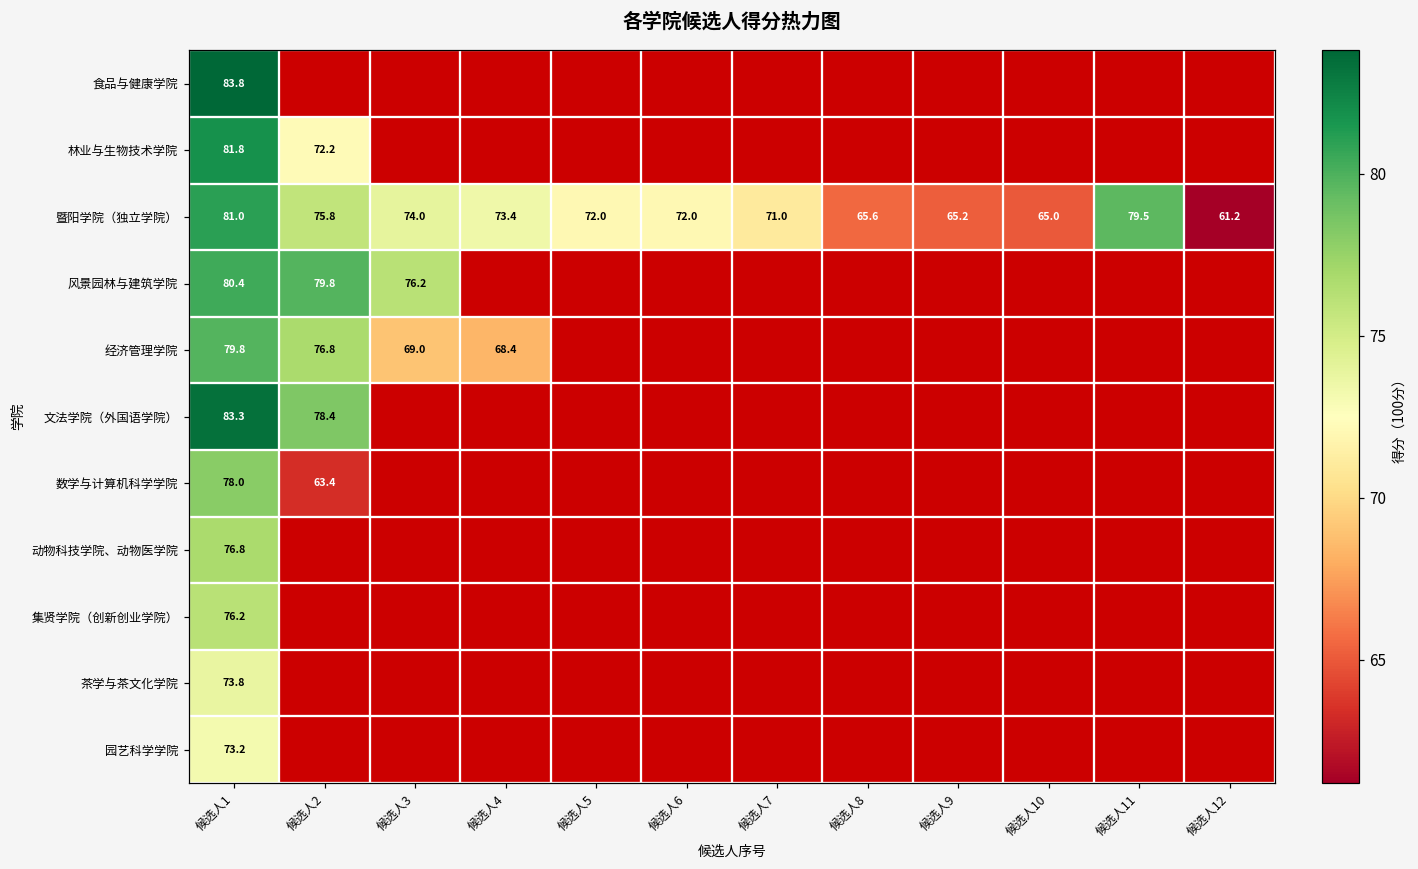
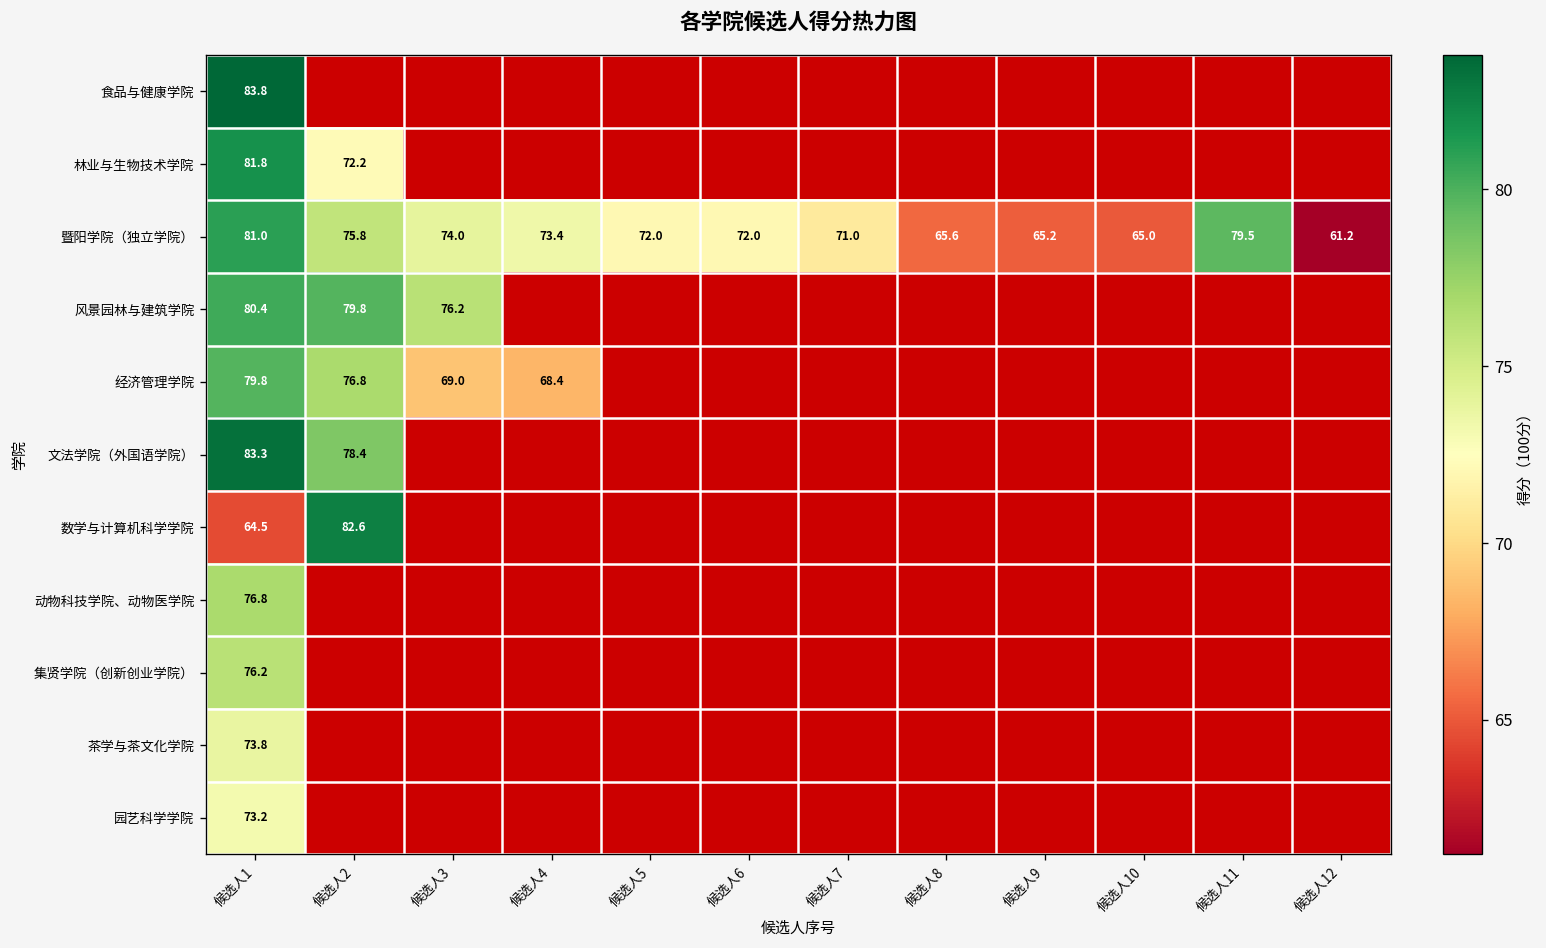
  {
    "食品与健康学院": {
      "候选人1": 83.8
    },
    "林业与生物技术学院": {
      "候选人1": 81.8,
      "候选人2": 72.2
    },
    "暨阳学院（独立学院）": {
      "候选人1": 81.0,
      "候选人2": 75.8,
      "候选人3": 74.0,
      "候选人4": 73.4,
      "候选人5": 72.0,
      "候选人6": 72.0,
      "候选人7": 71.0,
      "候选人8": 65.6,
      "候选人9": 65.2,
      "候选人10": 65.0,
      "候选人11": 79.5,
      "候选人12": 61.2
    },
    "风景园林与建筑学院": {
      "候选人1": 80.4,
      "候选人2": 79.8,
      "候选人3": 76.2
    },
    "经济管理学院": {
      "候选人1": 79.8,
      "候选人2": 76.8,
      "候选人3": 69.0,
      "候选人4": 68.4
    },
    "文法学院（外国语学院）": {
      "候选人1": 83.3,
      "候选人2": 78.4
    },
    "数学与计算机科学学院": {
-     "候选人1": 78.0,
-     "候选人2": 63.4
+     "候选人1": 64.5,
+     "候选人2": 82.6
    },
    "动物科技学院、动物医学院": {
      "候选人1": 76.8
    },
    "集贤学院（创新创业学院）": {
      "候选人1": 76.2
    },
    "茶学与茶文化学院": {
      "候选人1": 73.8
    },
    "园艺科学学院": {
      "候选人1": 73.2
    }
  }
